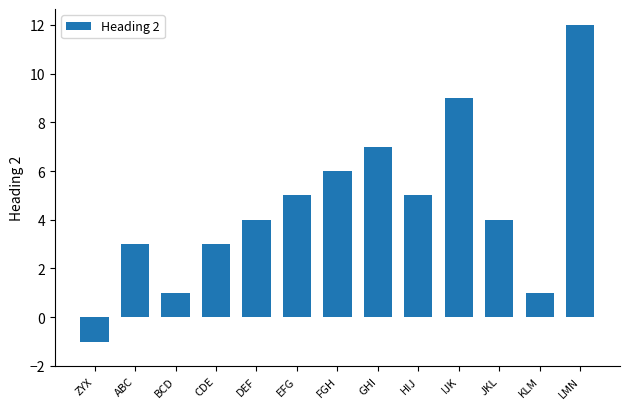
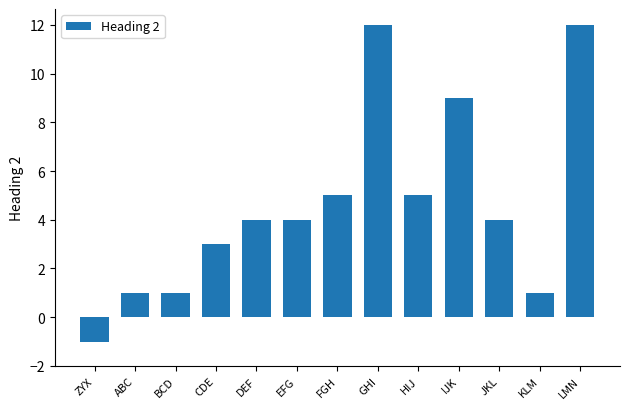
  {
    "ZYX": -1,
-   "ABC": 3,
+   "ABC": 1,
    "BCD": 1,
    "CDE": 3,
    "DEF": 4,
-   "EFG": 5,
-   "FGH": 6,
-   "GHI": 7,
+   "EFG": 4,
+   "FGH": 5,
+   "GHI": 12,
    "HIJ": 5,
    "IJK": 9,
    "JKL": 4,
    "KLM": 1,
    "LMN": 12
  }
